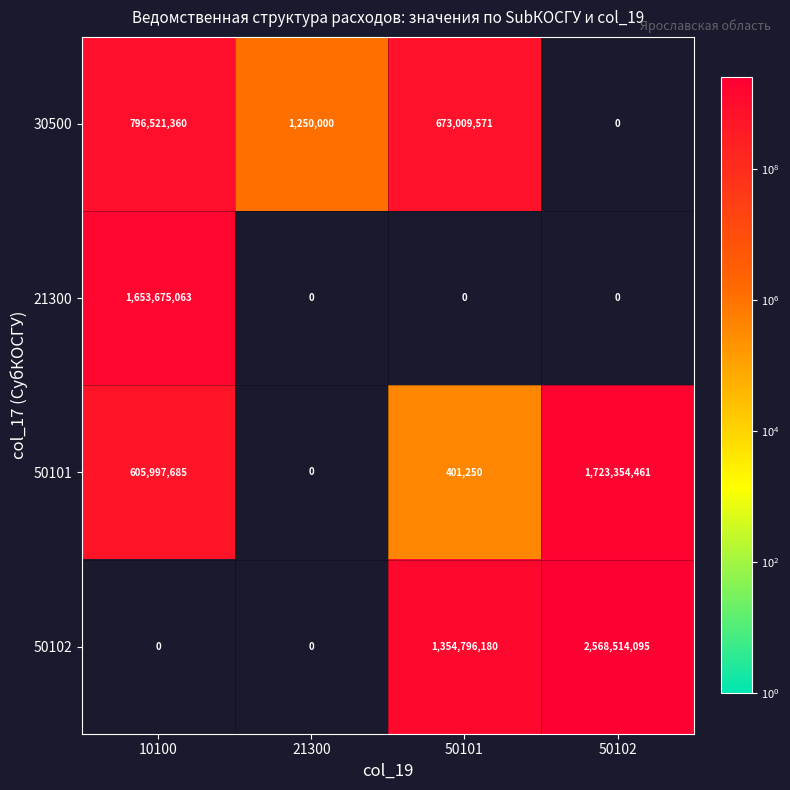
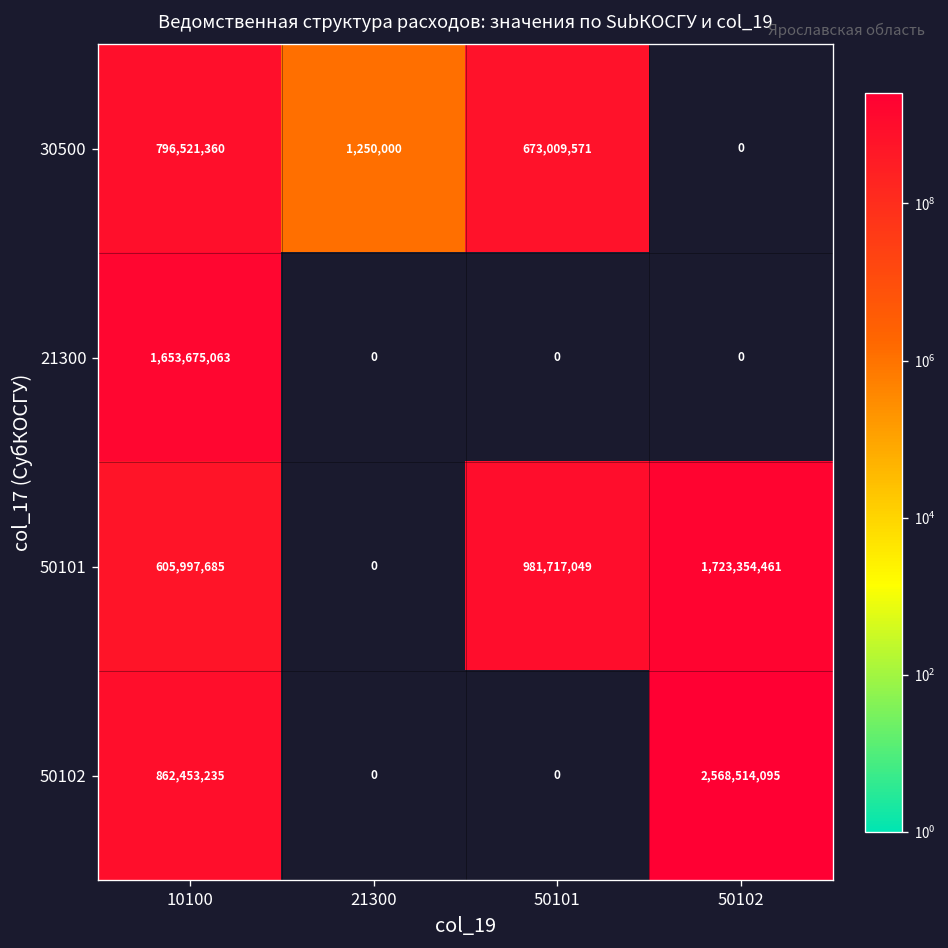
  {
    "30500": {
      "10100": "796,521,360",
      "21300": "1,250,000",
      "50101": "673,009,571",
      "50102": "0"
    },
    "21300": {
      "10100": "1,653,675,063",
      "21300": "0",
      "50101": "0",
      "50102": "0"
    },
    "50101": {
      "10100": "605,997,685",
      "21300": "0",
-     "50101": "401,250",
+     "50101": "981,717,049",
      "50102": "1,723,354,461"
    },
    "50102": {
-     "10100": "0",
+     "10100": "862,453,235",
      "21300": "0",
-     "50101": "1,354,796,180",
+     "50101": "0",
      "50102": "2,568,514,095"
    }
  }
